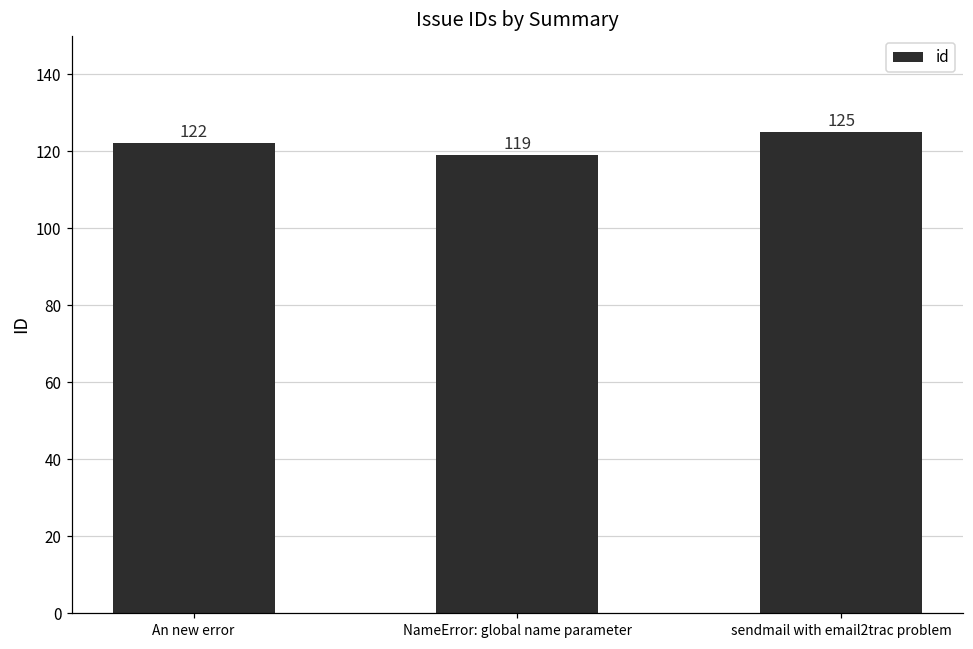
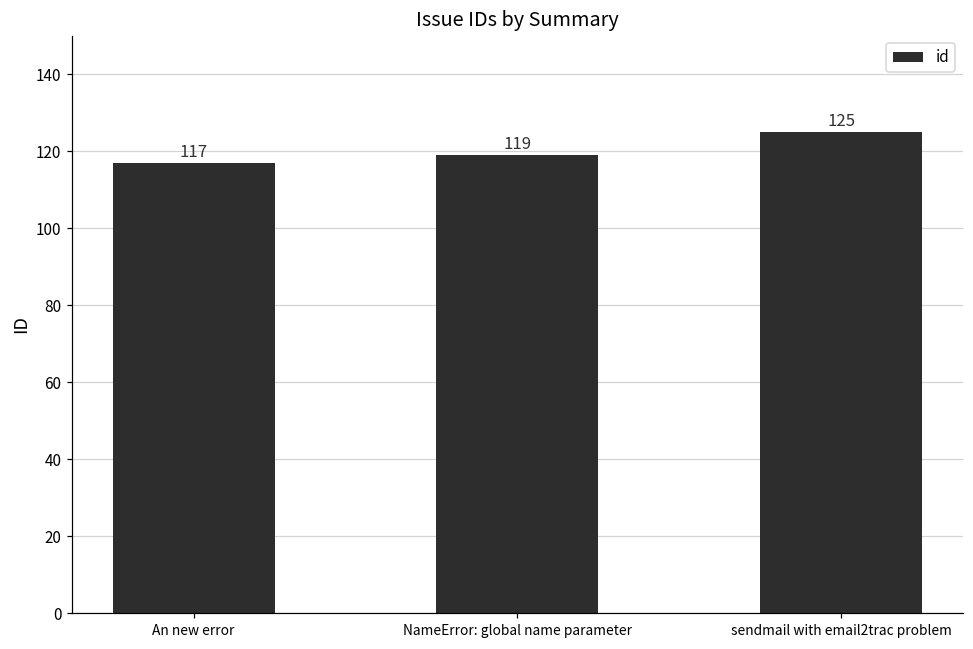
  {
-   "An new error": 122,
+   "An new error": 117,
    "NameError: global name parameter": 119,
    "sendmail with email2trac problem": 125
  }
